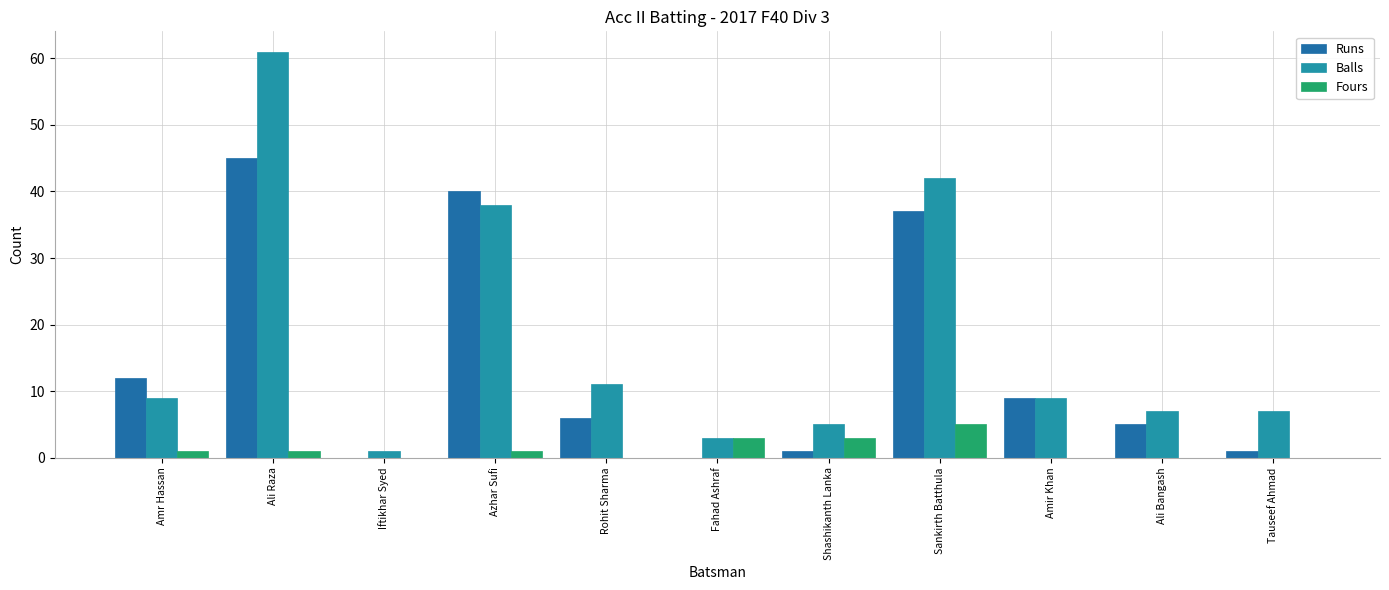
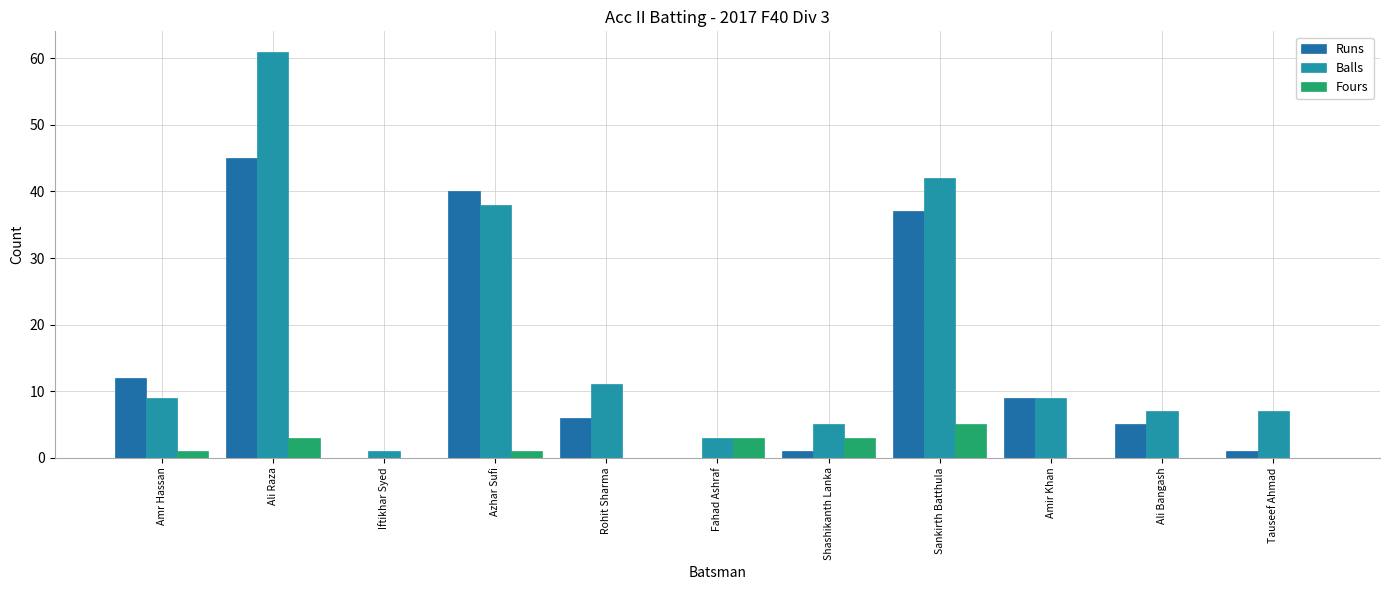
  {
    "Fours": {
      "Amr Hassan": 1,
-     "Ali Raza": 1,
+     "Ali Raza": 3,
      "Iftikhar Syed": 0,
      "Azhar Sufi": 1,
      "Rohit Sharma": 0,
      "Fahad Ashraf": 3,
      "Shashikanth Lanka": 3,
      "Sankirth Batthula": 5,
      "Amir Khan": 0,
      "Ali Bangash": 0,
      "Tauseef Ahmad": 0
    }
  }
